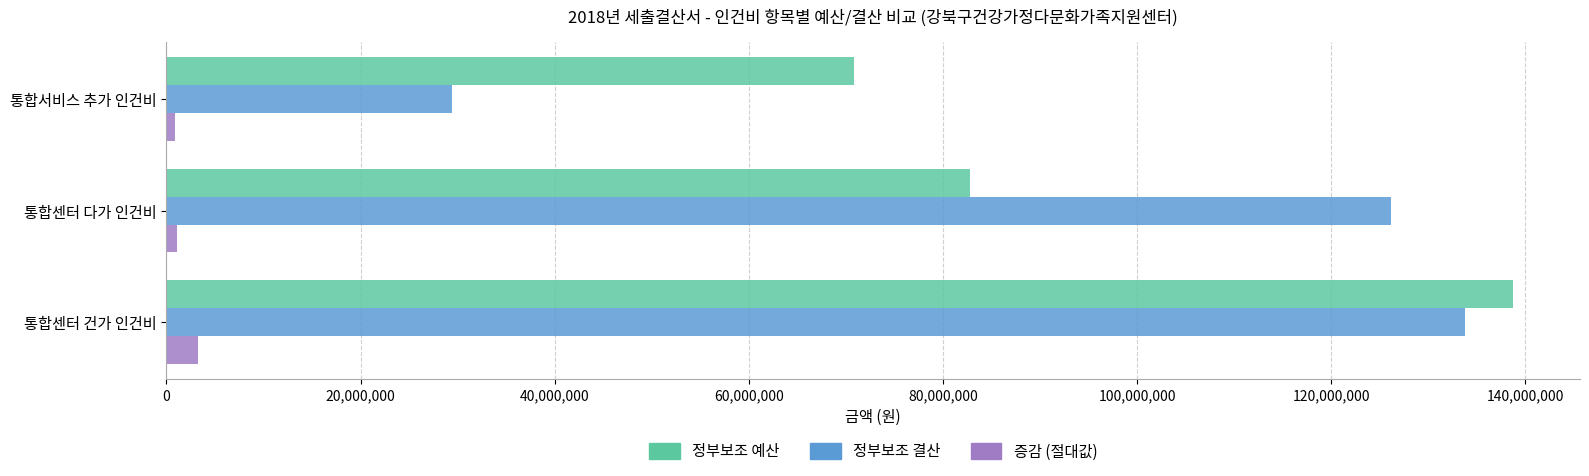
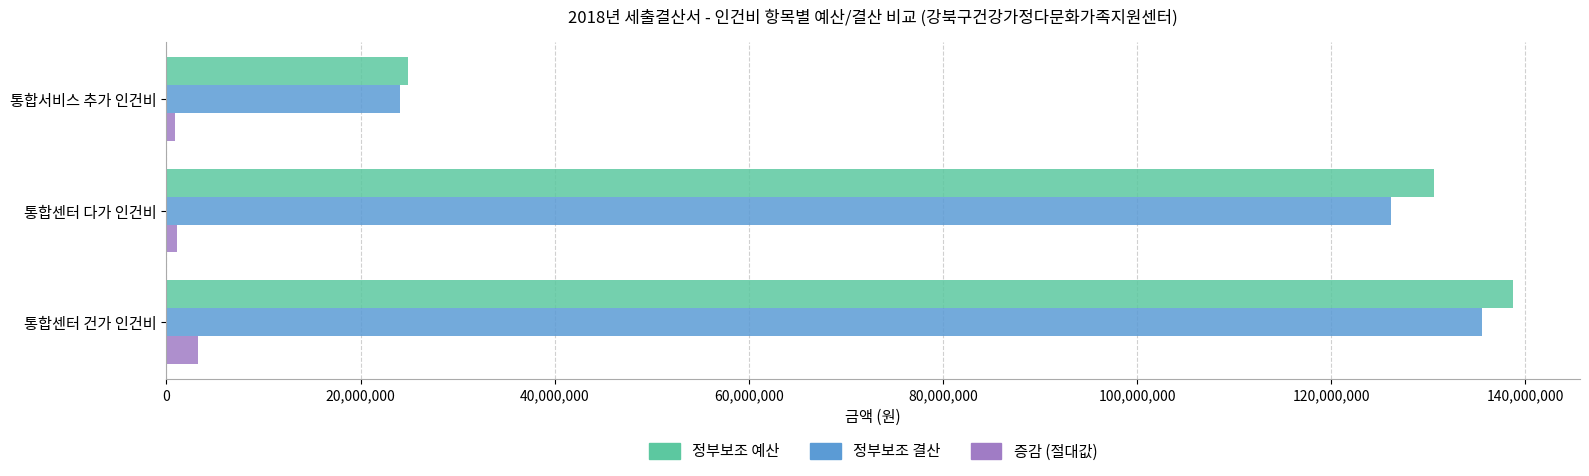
  {
    "정부보조 예산": {
-     "통합서비스 추가 인건비": "71,000,000",
-     "통합센터 다가 인건비": "83,000,000",
+     "통합서비스 추가 인건비": "25,000,000",
+     "통합센터 다가 인건비": "131,000,000",
      "통합센터 건가 인건비": "139,000,000"
    },
    "정부보조 결산": {
-     "통합서비스 추가 인건비": "29,000,000",
+     "통합서비스 추가 인건비": "24,000,000",
      "통합센터 다가 인건비": "126,000,000",
-     "통합센터 건가 인건비": "134,000,000"
+     "통합센터 건가 인건비": "135,000,000"
    },
    "증감 (절대값)": {
      "통합서비스 추가 인건비": "1,000,000",
      "통합센터 다가 인건비": "1,000,000",
      "통합센터 건가 인건비": "3,000,000"
    }
  }
